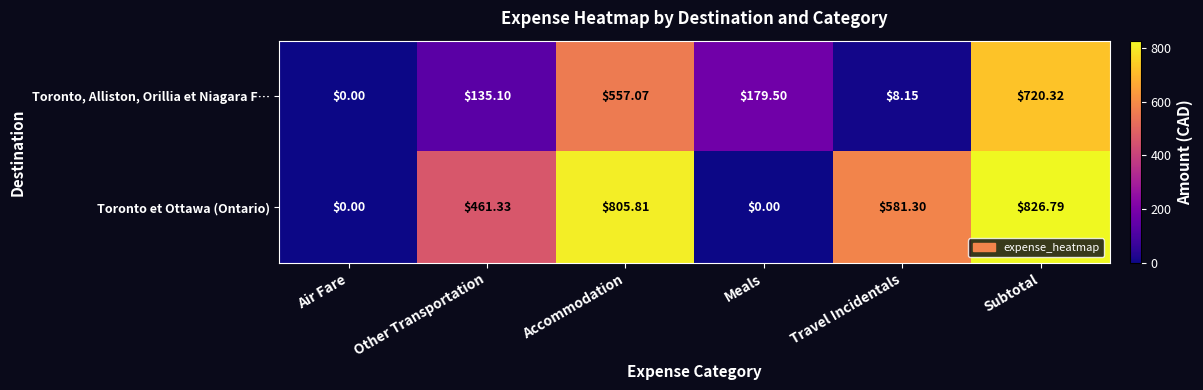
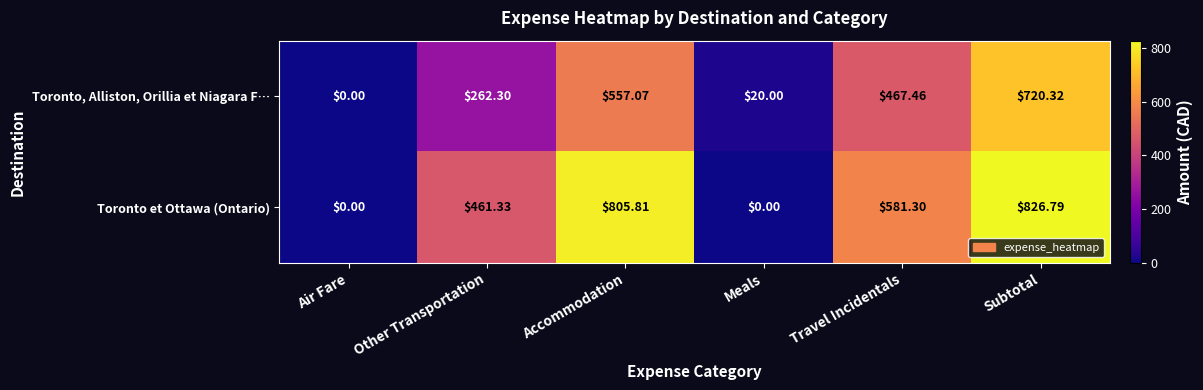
  {
    "Toronto, Alliston, Orillia et Niagara F…": {
      "Air Fare": "$0.00",
-     "Other Transportation": "$135.10",
+     "Other Transportation": "$262.30",
      "Accommodation": "$557.07",
-     "Meals": "$179.50",
-     "Travel Incidentals": "$8.15",
+     "Meals": "$20.00",
+     "Travel Incidentals": "$467.46",
      "Subtotal": "$720.32"
    },
    "Toronto et Ottawa (Ontario)": {
      "Air Fare": "$0.00",
      "Other Transportation": "$461.33",
      "Accommodation": "$805.81",
      "Meals": "$0.00",
      "Travel Incidentals": "$581.30",
      "Subtotal": "$826.79"
    }
  }
